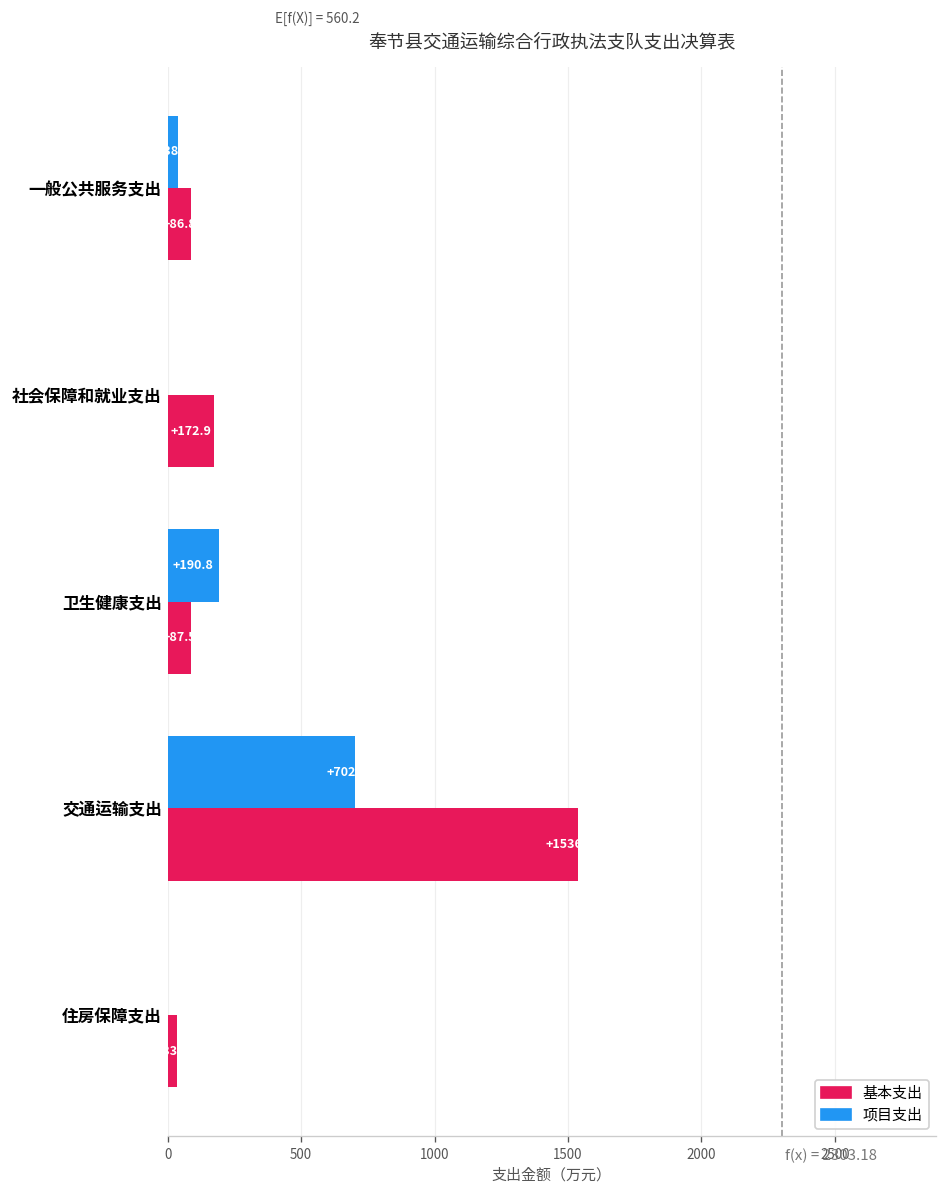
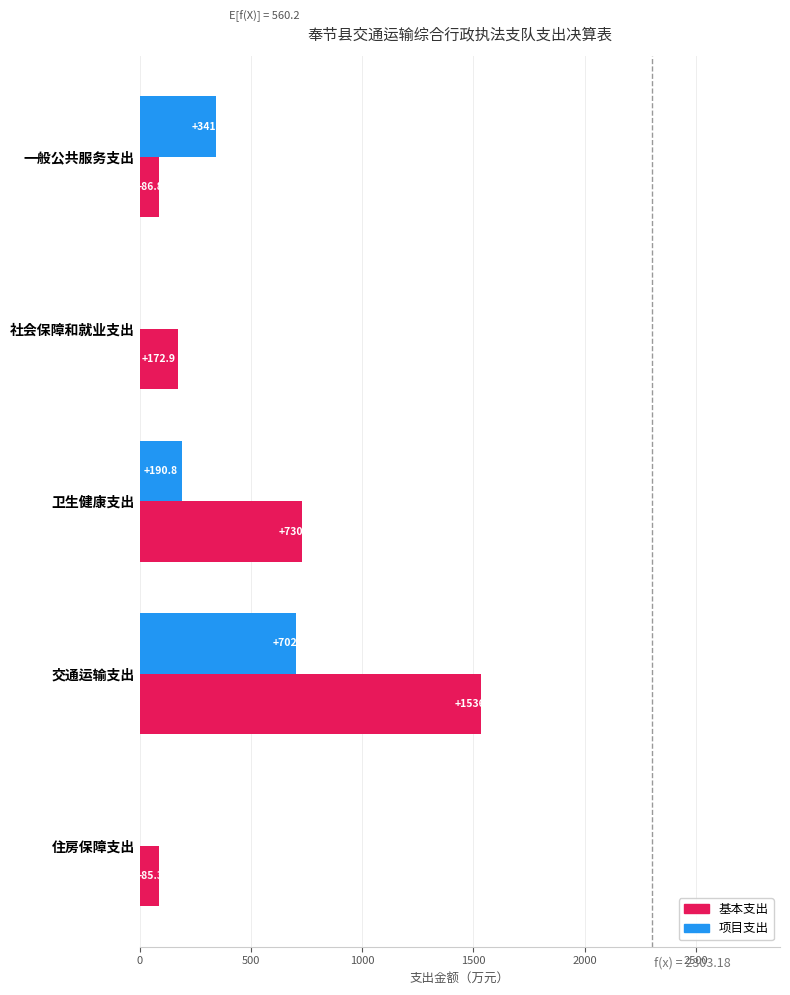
  {
    "基本支出": {
      "一般公共服务支出": "+86.8",
      "社会保障和就业支出": "+172.9",
-     "卫生健康支出": "+87.5",
+     "卫生健康支出": "+730.2",
      "交通运输支出": "+1536.4",
-     "住房保障支出": "30"
+     "住房保障支出": "90"
    },
    "项目支出": {
-     "一般公共服务支出": "40",
+     "一般公共服务支出": "340",
      "社会保障和就业支出": "0",
      "住房保障支出": "0"
    }
  }
